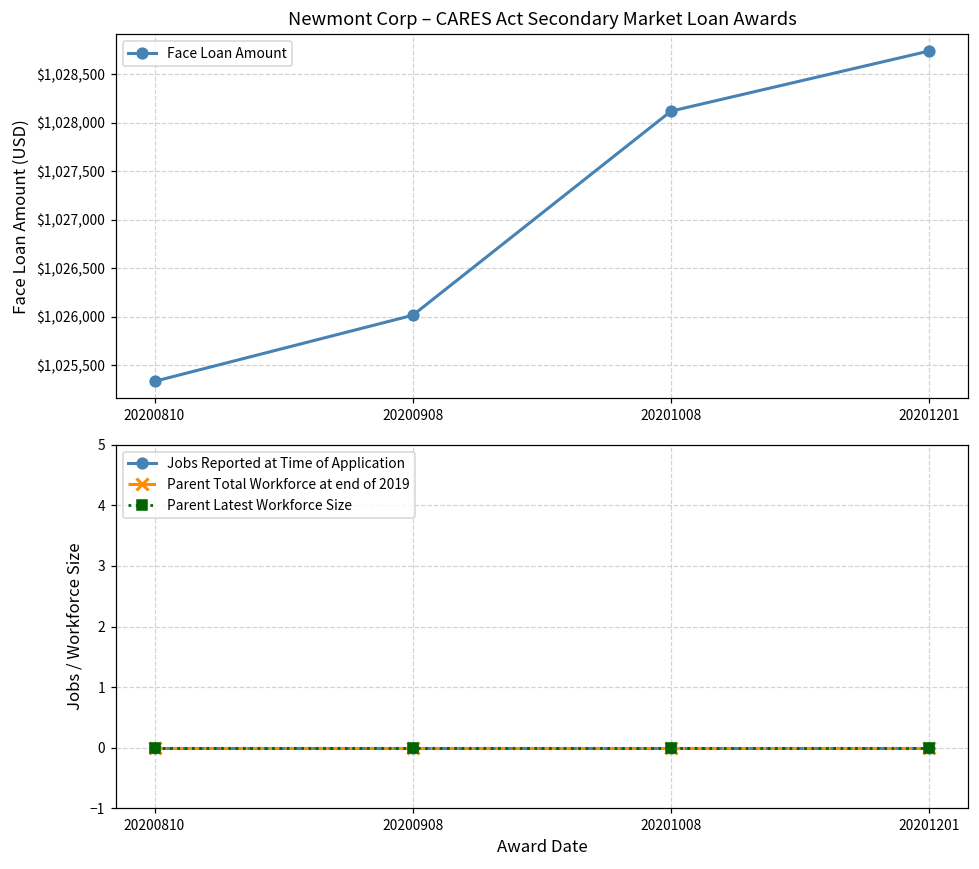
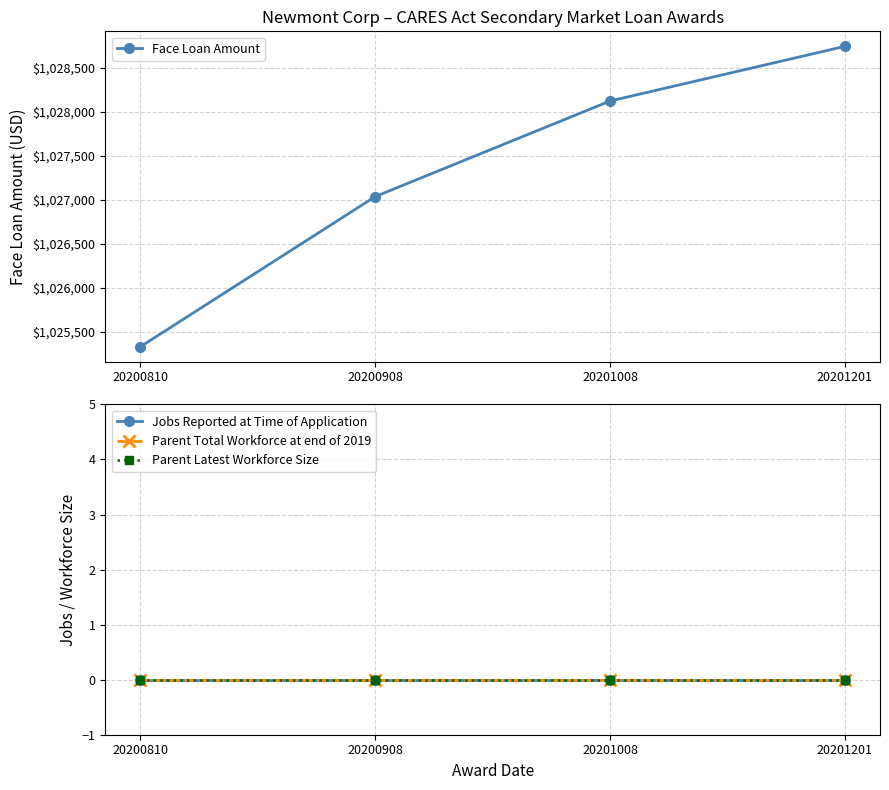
  {
    "Newmont Corp – CARES Act Secondary Market Loan Awards": {
      "20200810": "$1,025,300",
-     "20200908": "$1,026,000",
+     "20200908": "$1,027,000",
      "20201008": "$1,028,100",
      "20201201": "$1,028,700"
    }
  }
